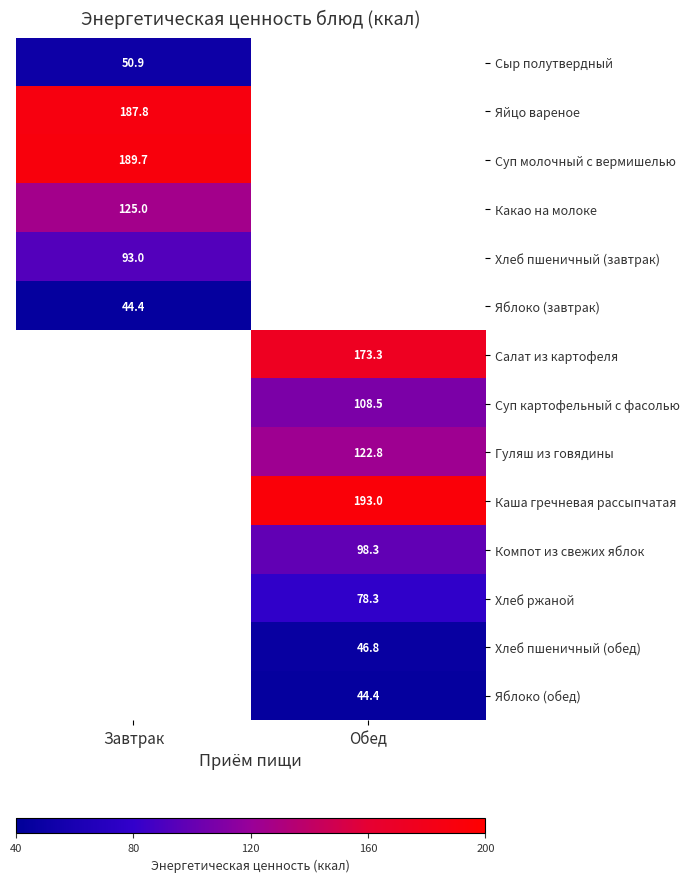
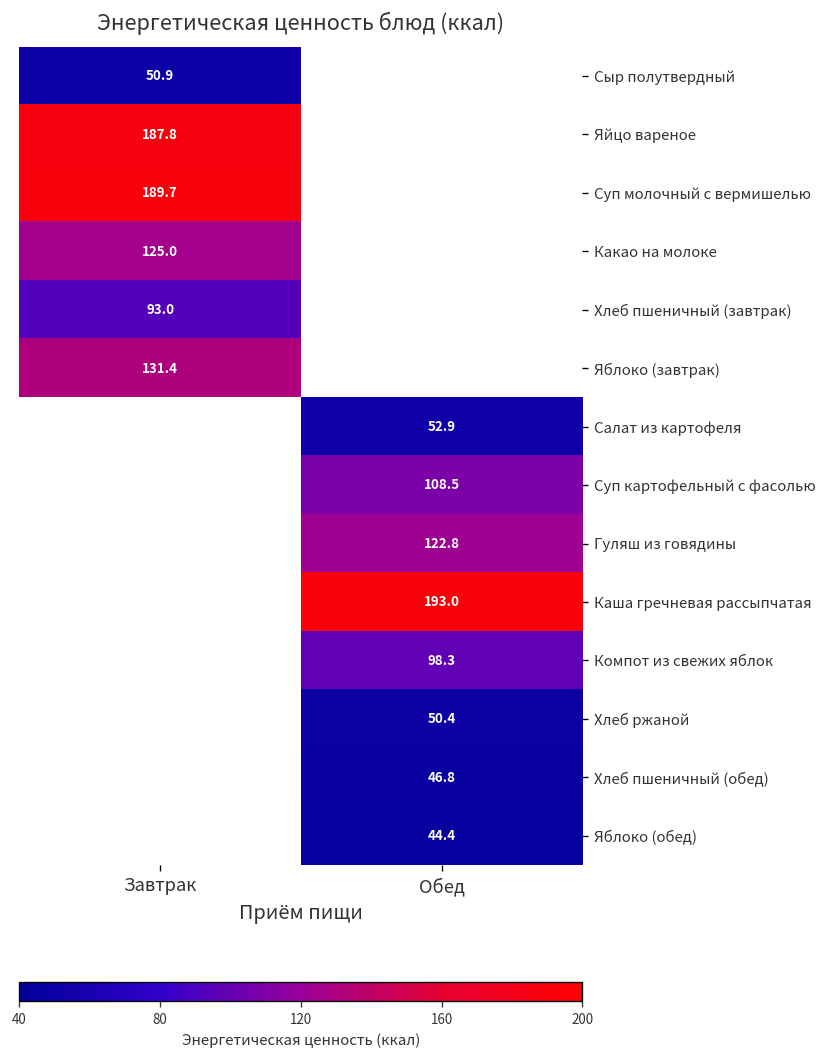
  {
    "Сыр полутвердный": {
      "Завтрак": 50.9
    },
    "Яйцо вареное": {
      "Завтрак": 187.8
    },
    "Суп молочный с вермишелью": {
      "Завтрак": 189.7
    },
    "Какао на молоке": {
      "Завтрак": 125.0
    },
    "Хлеб пшеничный (завтрак)": {
      "Завтрак": 93.0
    },
    "Яблоко (завтрак)": {
-     "Завтрак": 44.4
+     "Завтрак": 131.4
    },
    "Салат из картофеля": {
-     "Обед": 173.3
+     "Обед": 52.9
    },
    "Суп картофельный с фасолью": {
      "Обед": 108.5
    },
    "Гуляш из говядины": {
      "Обед": 122.8
    },
    "Каша гречневая рассыпчатая": {
      "Обед": 193.0
    },
    "Компот из свежих яблок": {
      "Обед": 98.3
    },
    "Хлеб ржаной": {
-     "Обед": 78.3
+     "Обед": 50.4
    },
    "Хлеб пшеничный (обед)": {
      "Обед": 46.8
    },
    "Яблоко (обед)": {
      "Обед": 44.4
    }
  }
